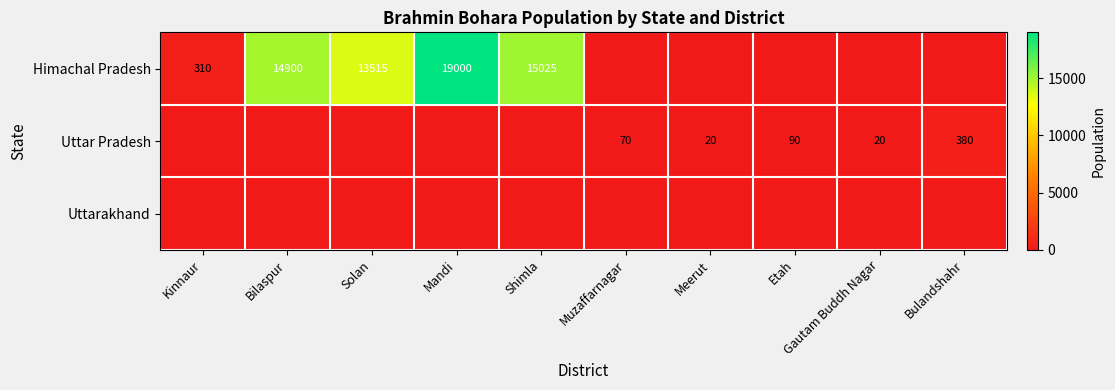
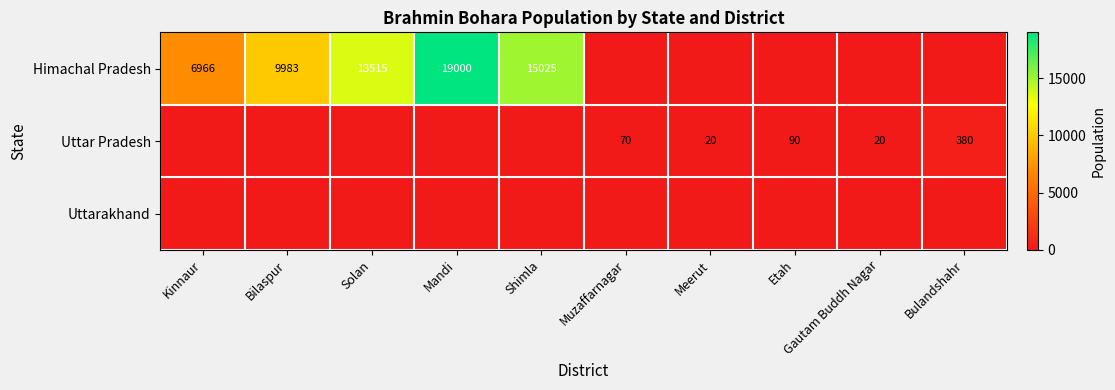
  {
    "Himachal Pradesh": {
-     "Kinnaur": 310,
-     "Bilaspur": 14900,
+     "Kinnaur": 6966,
+     "Bilaspur": 9983,
      "Solan": 13515,
      "Mandi": 19000,
      "Shimla": 15025
    },
    "Uttar Pradesh": {
      "Muzaffarnagar": 70,
      "Meerut": 20,
      "Etah": 90,
      "Gautam Buddh Nagar": 20,
      "Bulandshahr": 380
    }
  }
